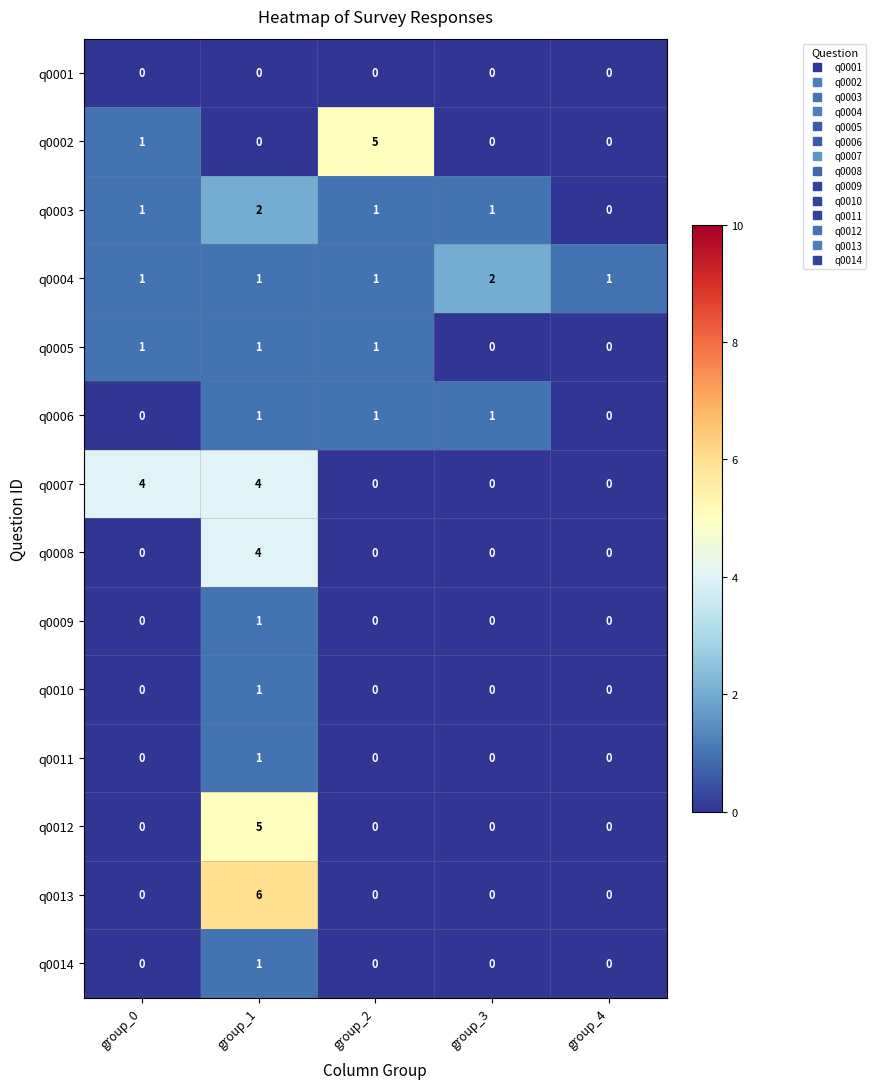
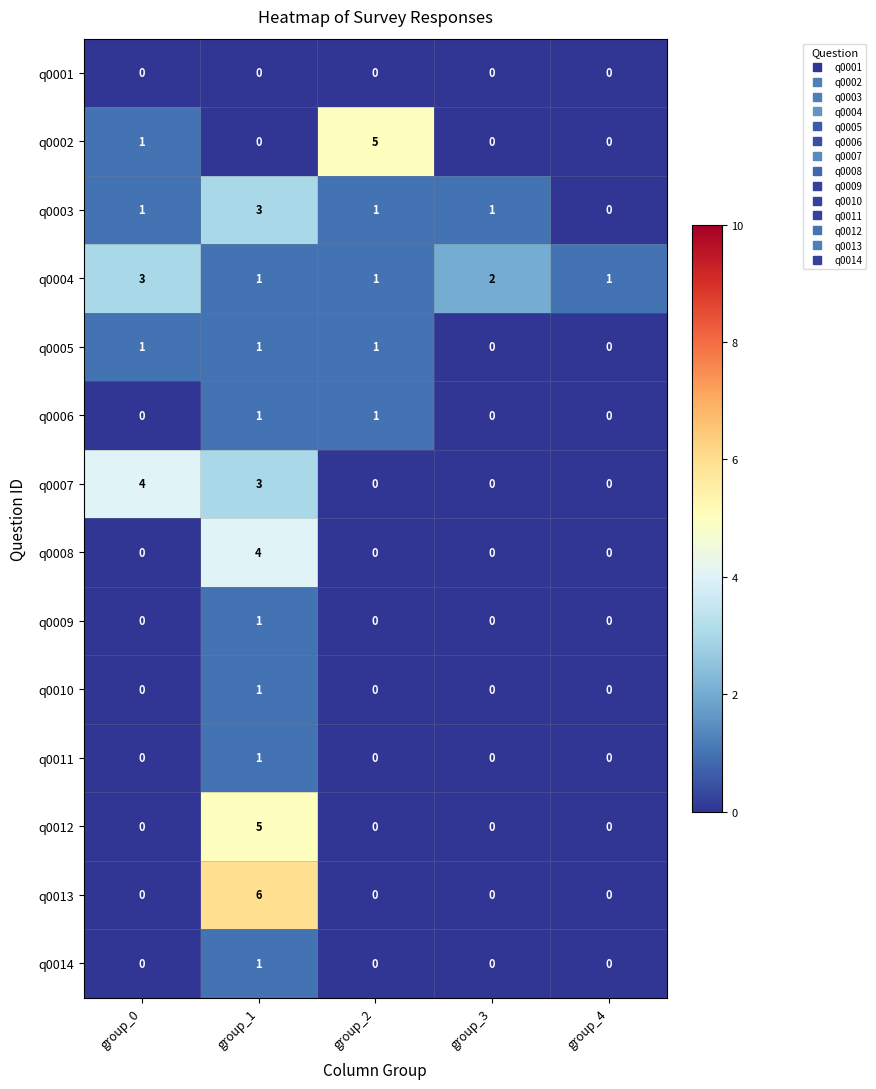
  {
    "q0001": {
      "group_0": 0,
      "group_1": 0,
      "group_2": 0,
      "group_3": 0,
      "group_4": 0
    },
    "q0002": {
      "group_0": 1,
      "group_1": 0,
      "group_2": 5,
      "group_3": 0,
      "group_4": 0
    },
    "q0003": {
      "group_0": 1,
-     "group_1": 2,
+     "group_1": 3,
      "group_2": 1,
      "group_3": 1,
      "group_4": 0
    },
    "q0004": {
-     "group_0": 1,
+     "group_0": 3,
      "group_1": 1,
      "group_2": 1,
      "group_3": 2,
      "group_4": 1
    },
    "q0005": {
      "group_0": 1,
      "group_1": 1,
      "group_2": 1,
      "group_3": 0,
      "group_4": 0
    },
    "q0006": {
      "group_0": 0,
      "group_1": 1,
      "group_2": 1,
-     "group_3": 1,
+     "group_3": 0,
      "group_4": 0
    },
    "q0007": {
      "group_0": 4,
-     "group_1": 4,
+     "group_1": 3,
      "group_2": 0,
      "group_3": 0,
      "group_4": 0
    },
    "q0008": {
      "group_0": 0,
      "group_1": 4,
      "group_2": 0,
      "group_3": 0,
      "group_4": 0
    },
    "q0009": {
      "group_0": 0,
      "group_1": 1,
      "group_2": 0,
      "group_3": 0,
      "group_4": 0
    },
    "q0010": {
      "group_0": 0,
      "group_1": 1,
      "group_2": 0,
      "group_3": 0,
      "group_4": 0
    },
    "q0011": {
      "group_0": 0,
      "group_1": 1,
      "group_2": 0,
      "group_3": 0,
      "group_4": 0
    },
    "q0012": {
      "group_0": 0,
      "group_1": 5,
      "group_2": 0,
      "group_3": 0,
      "group_4": 0
    },
    "q0013": {
      "group_0": 0,
      "group_1": 6,
      "group_2": 0,
      "group_3": 0,
      "group_4": 0
    },
    "q0014": {
      "group_0": 0,
      "group_1": 1,
      "group_2": 0,
      "group_3": 0,
      "group_4": 0
    }
  }
